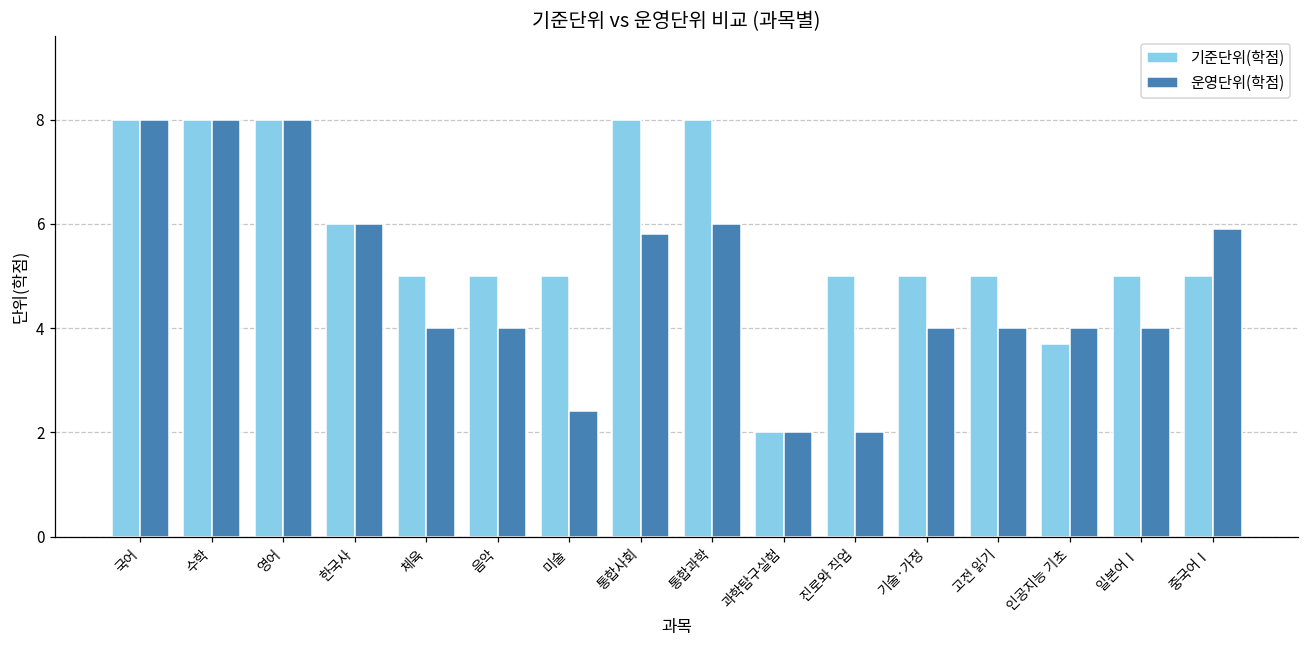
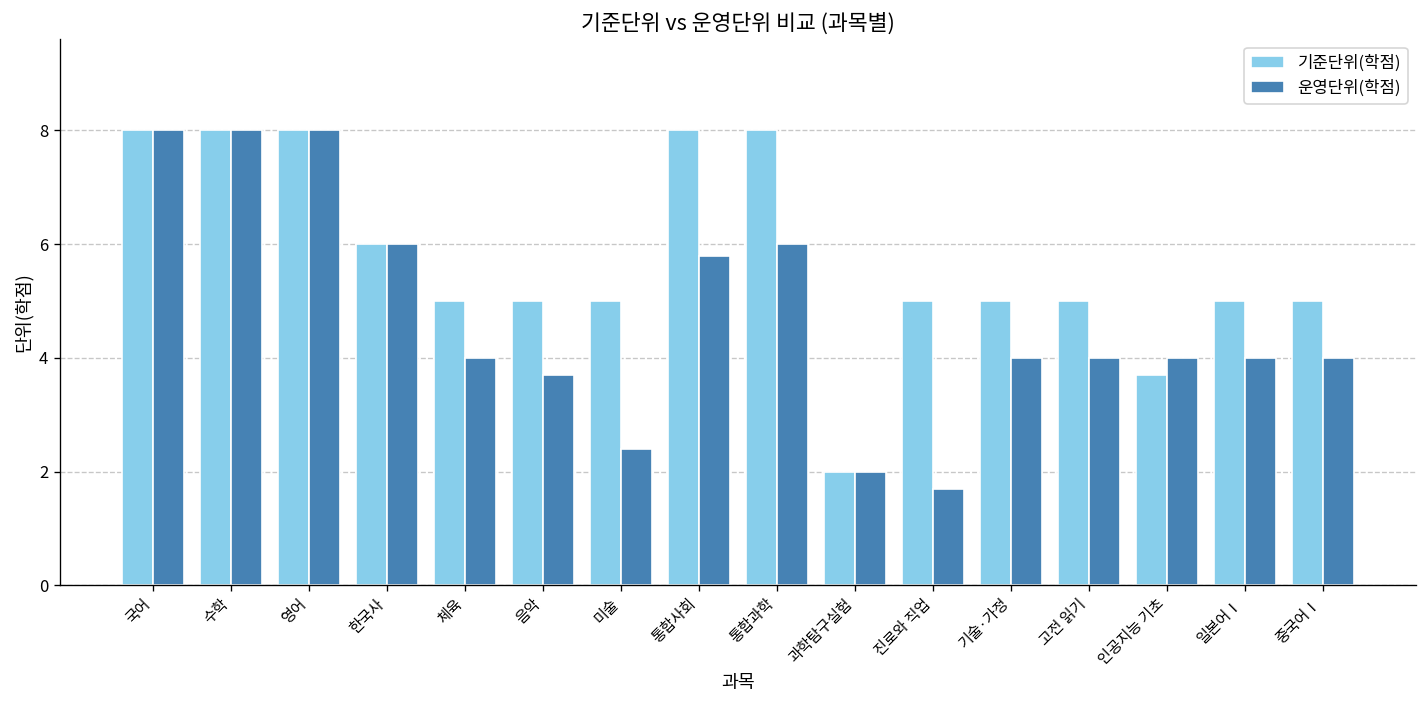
  {
    "기준단위(학점)": {
      "국어": 8.0,
      "수학": 8.0,
      "영어": 8.0,
      "한국사": 6.0,
      "체육": 5.0,
      "음악": 5.0,
      "미술": 5.0,
      "통합사회": 8.0,
      "통합과학": 8.0,
      "과학탐구실험": 2.0,
      "진로와 직업": 5.0,
      "기술·가정": 5.0,
      "고전 읽기": 5.0,
      "인공지능 기초": 3.7,
      "일본어Ⅰ": 5.0,
      "중국어Ⅰ": 5.0
    },
    "운영단위(학점)": {
      "국어": 8.0,
      "수학": 8.0,
      "영어": 8.0,
      "한국사": 6.0,
      "체육": 4.0,
-     "음악": 4.0,
+     "음악": 3.7,
      "미술": 2.4,
      "통합사회": 5.8,
      "통합과학": 6.0,
      "과학탐구실험": 2.0,
-     "진로와 직업": 2.0,
+     "진로와 직업": 1.7,
      "기술·가정": 4.0,
      "고전 읽기": 4.0,
      "인공지능 기초": 4.0,
      "일본어Ⅰ": 4.0,
-     "중국어Ⅰ": 5.9
+     "중국어Ⅰ": 4.0
    }
  }
